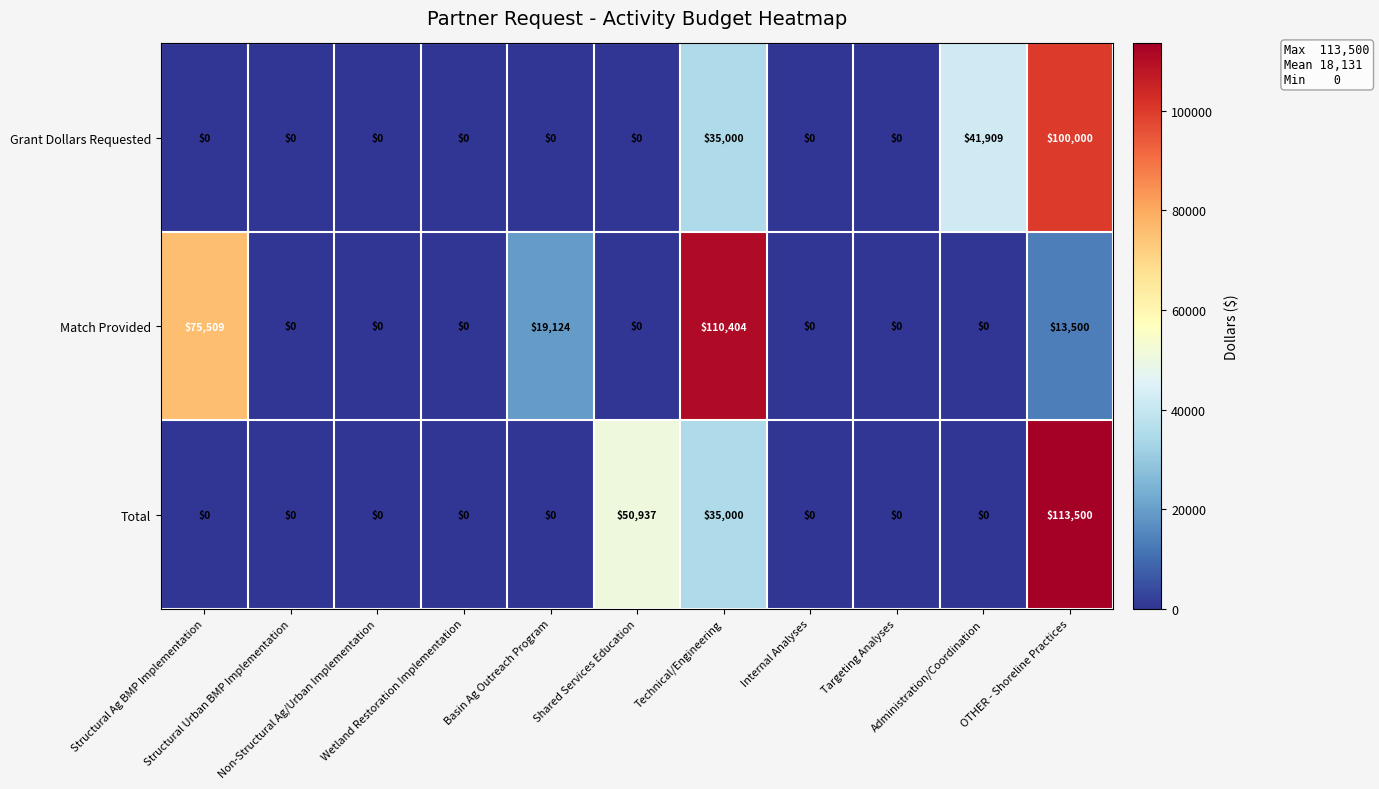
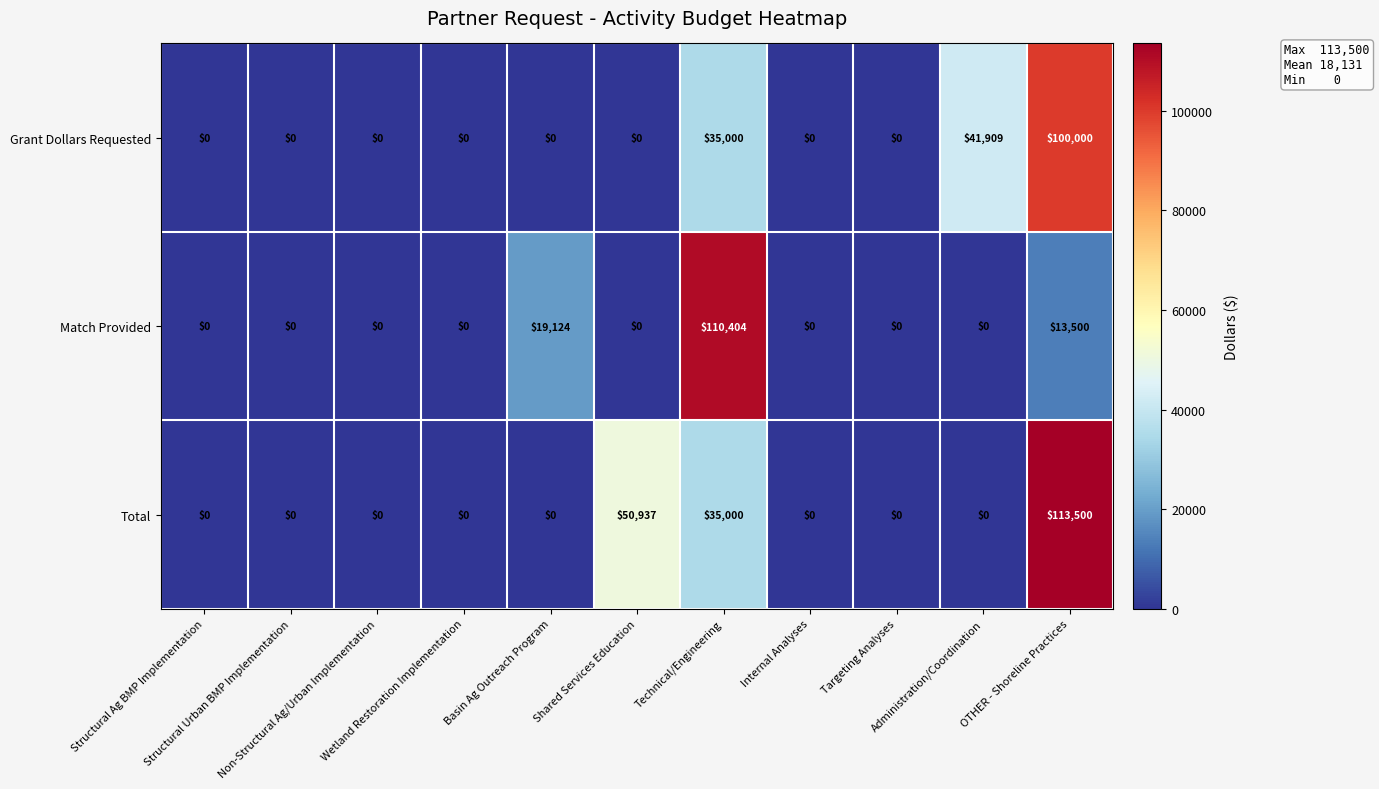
  {
    "Grant Dollars Requested": {
      "Structural Ag BMP Implementation": "$0",
      "Structural Urban BMP Implementation": "$0",
      "Non-Structural Ag/Urban Implementation": "$0",
      "Wetland Restoration Implementation": "$0",
      "Basin Ag Outreach Program": "$0",
      "Shared Services Education": "$0",
      "Technical/Engineering": "$35,000",
      "Internal Analyses": "$0",
      "Targeting Analyses": "$0",
      "Administration/Coordination": "$41,909",
      "OTHER - Shoreline Practices": "$100,000"
    },
    "Match Provided": {
-     "Structural Ag BMP Implementation": "$75,509",
+     "Structural Ag BMP Implementation": "$0",
      "Structural Urban BMP Implementation": "$0",
      "Non-Structural Ag/Urban Implementation": "$0",
      "Wetland Restoration Implementation": "$0",
      "Basin Ag Outreach Program": "$19,124",
      "Shared Services Education": "$0",
      "Technical/Engineering": "$110,404",
      "Internal Analyses": "$0",
      "Targeting Analyses": "$0",
      "Administration/Coordination": "$0",
      "OTHER - Shoreline Practices": "$13,500"
    },
    "Total": {
      "Structural Ag BMP Implementation": "$0",
      "Structural Urban BMP Implementation": "$0",
      "Non-Structural Ag/Urban Implementation": "$0",
      "Wetland Restoration Implementation": "$0",
      "Basin Ag Outreach Program": "$0",
      "Shared Services Education": "$50,937",
      "Technical/Engineering": "$35,000",
      "Internal Analyses": "$0",
      "Targeting Analyses": "$0",
      "Administration/Coordination": "$0",
      "OTHER - Shoreline Practices": "$113,500"
    }
  }
